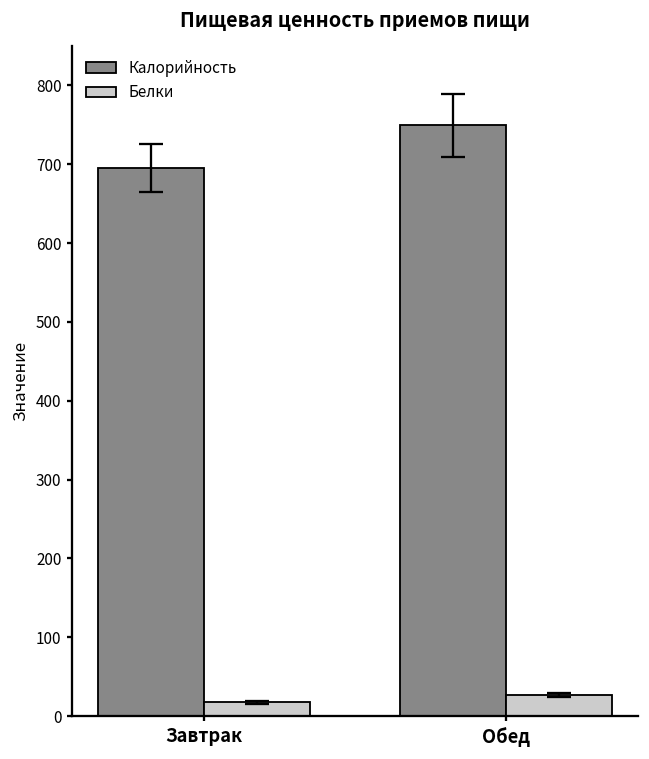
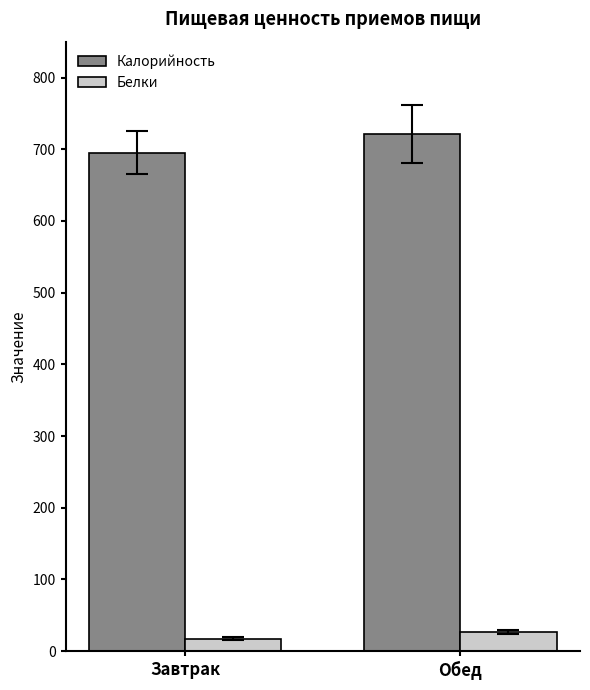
  {
    "Калорийность": {
      "Завтрак": 700,
-     "Обед": 750
+     "Обед": 720
    },
    "Белки": {
      "Завтрак": 20,
      "Обед": 30
    }
  }
